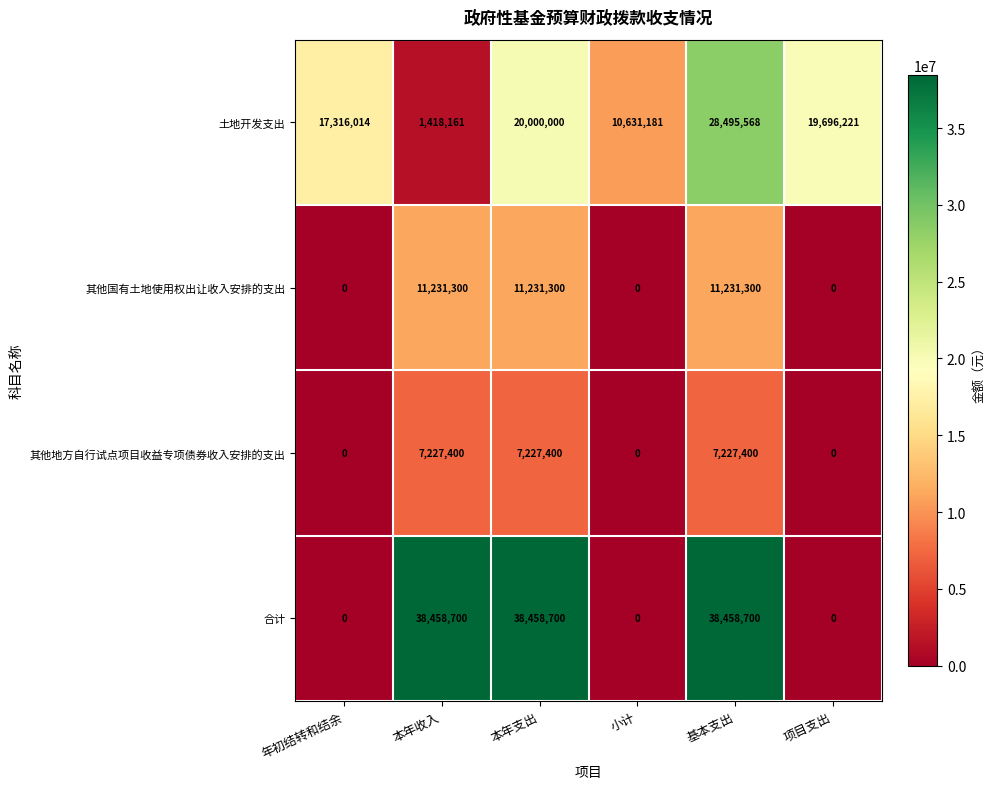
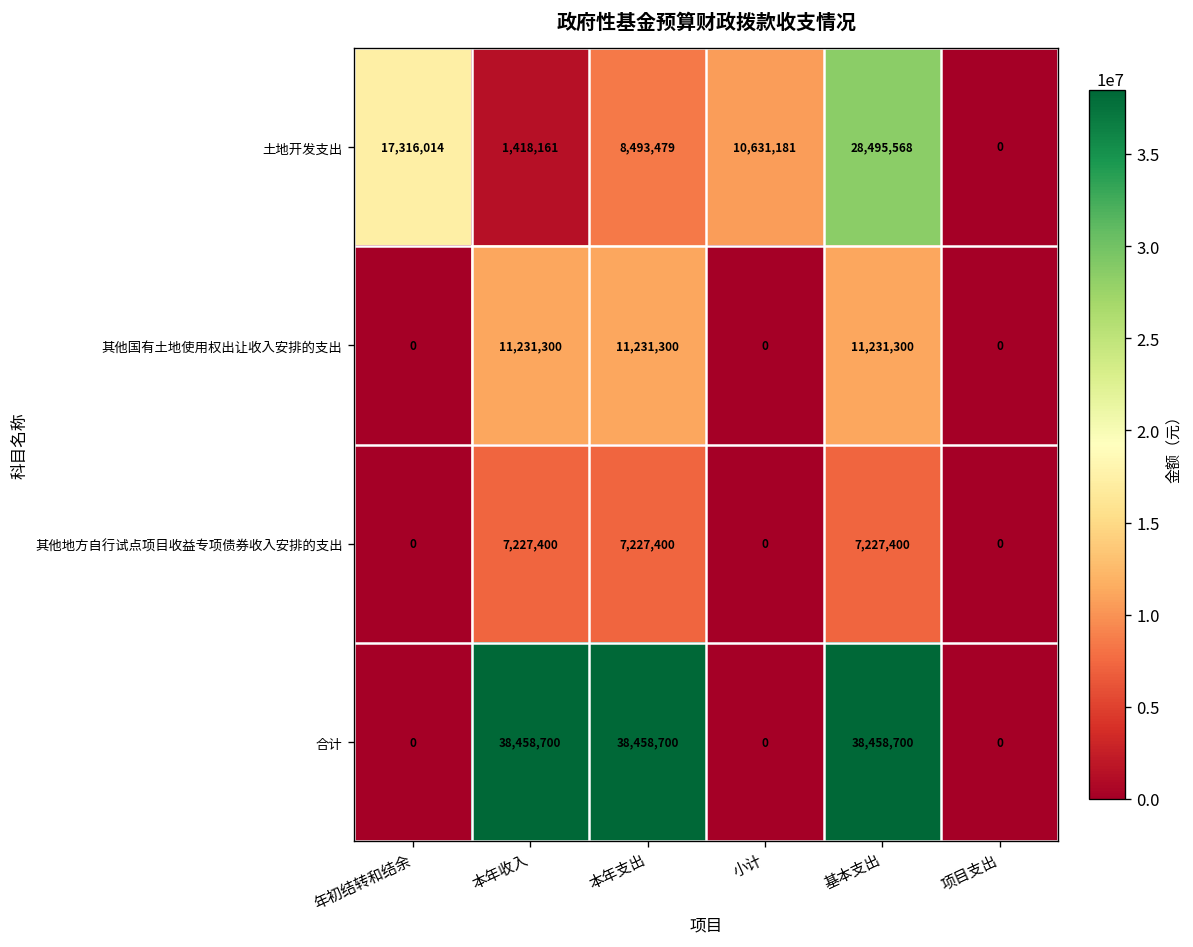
  {
    "土地开发支出": {
      "年初结转和结余": "17,316,014",
      "本年收入": "1,418,161",
-     "本年支出": "20,000,000",
+     "本年支出": "8,493,479",
      "小计": "10,631,181",
      "基本支出": "28,495,568",
-     "项目支出": "19,696,221"
+     "项目支出": "0"
    },
    "其他国有土地使用权出让收入安排的支出": {
      "年初结转和结余": "0",
      "本年收入": "11,231,300",
      "本年支出": "11,231,300",
      "小计": "0",
      "基本支出": "11,231,300",
      "项目支出": "0"
    },
    "其他地方自行试点项目收益专项债券收入安排的支出": {
      "年初结转和结余": "0",
      "本年收入": "7,227,400",
      "本年支出": "7,227,400",
      "小计": "0",
      "基本支出": "7,227,400",
      "项目支出": "0"
    },
    "合计": {
      "年初结转和结余": "0",
      "本年收入": "38,458,700",
      "本年支出": "38,458,700",
      "小计": "0",
      "基本支出": "38,458,700",
      "项目支出": "0"
    }
  }
